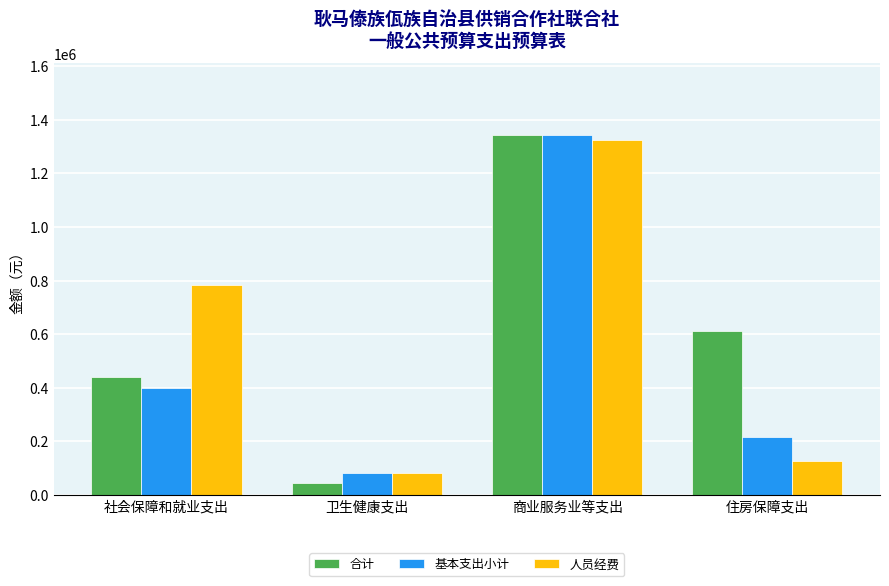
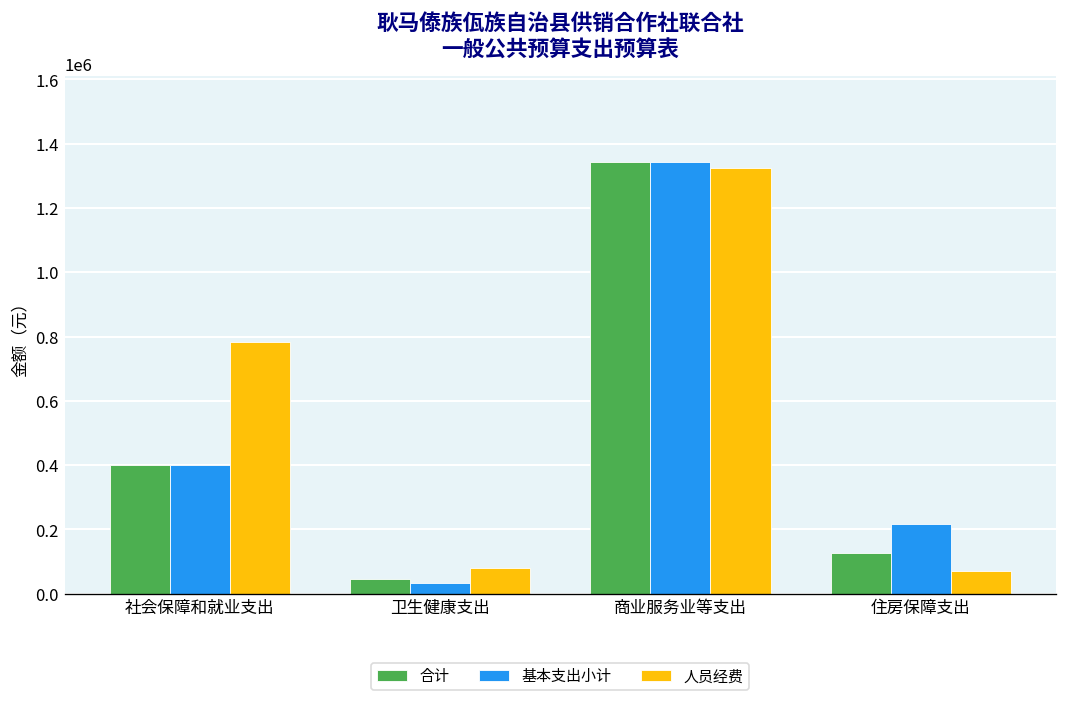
  {
    "合计": {
-     "社会保障和就业支出": 440000,
+     "社会保障和就业支出": 400000,
      "卫生健康支出": 50000,
      "商业服务业等支出": 1340000,
-     "住房保障支出": 610000
+     "住房保障支出": 130000
    },
    "基本支出小计": {
      "社会保障和就业支出": 400000,
-     "卫生健康支出": 80000,
+     "卫生健康支出": 30000,
      "商业服务业等支出": 1340000,
      "住房保障支出": 220000
    },
    "人员经费": {
      "社会保障和就业支出": 780000,
      "卫生健康支出": 80000,
      "商业服务业等支出": 1320000,
-     "住房保障支出": 130000
+     "住房保障支出": 70000
    }
  }
